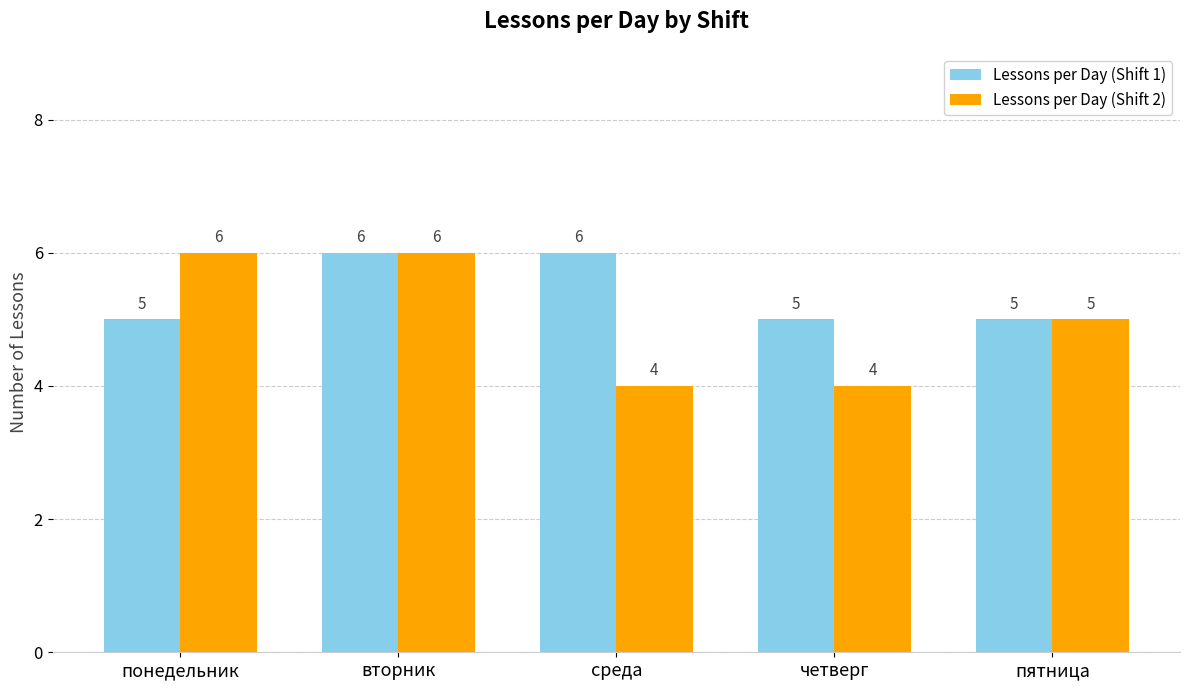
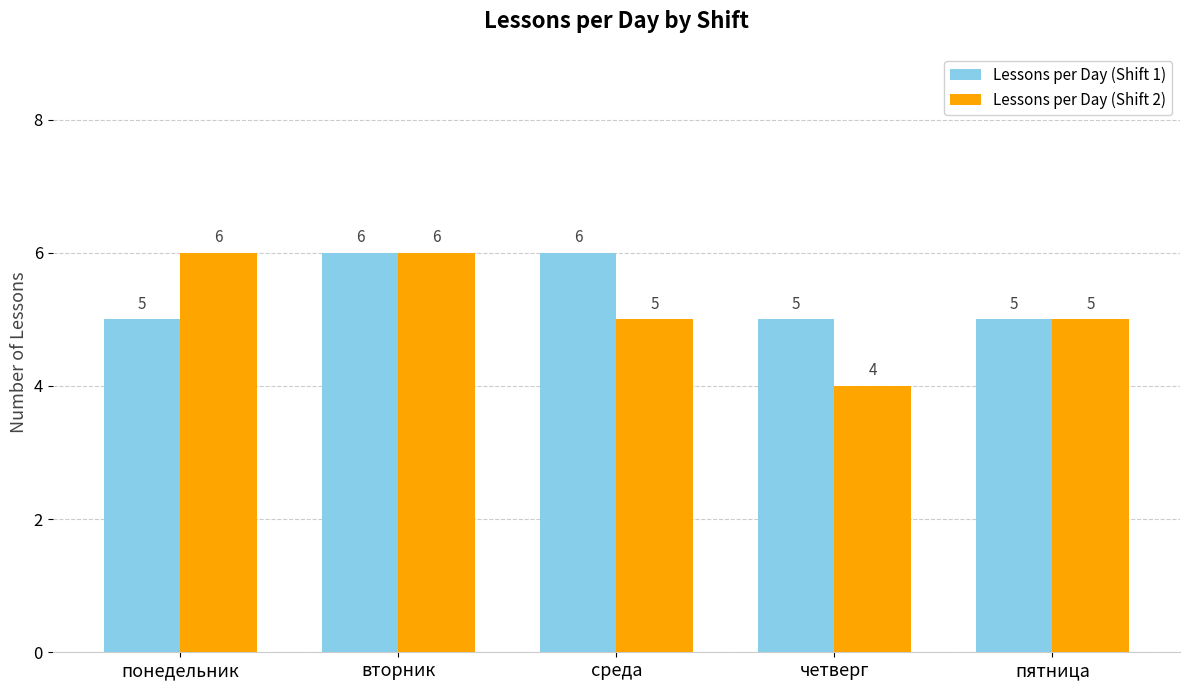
  {
    "Lessons per Day (Shift 1)": {
      "понедельник": 5,
      "вторник": 6,
      "среда": 6,
      "четверг": 5,
      "пятница": 5
    },
    "Lessons per Day (Shift 2)": {
      "понедельник": 6,
      "вторник": 6,
-     "среда": 4,
+     "среда": 5,
      "четверг": 4,
      "пятница": 5
    }
  }
